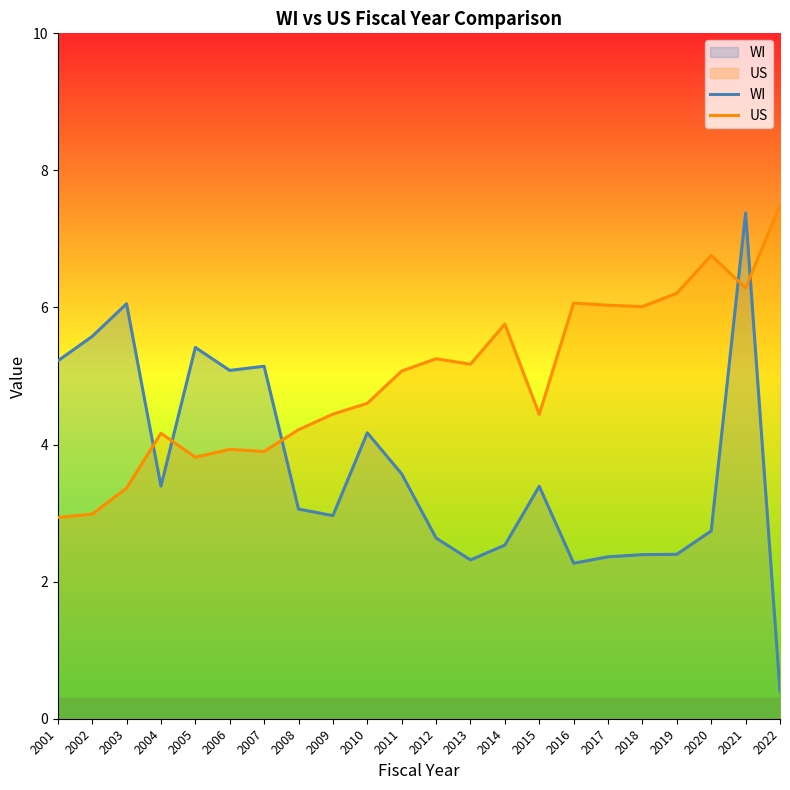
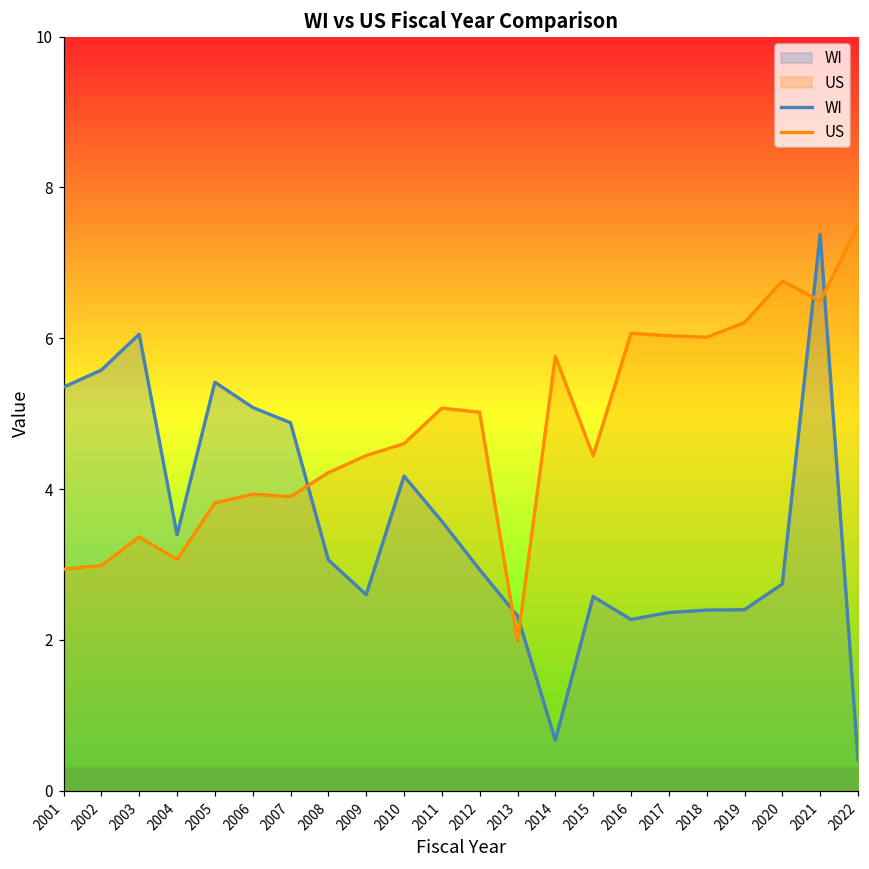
  {
    "WI": {
-     "2001": 5.2,
+     "2001": 5.4,
      "2002": 5.6,
      "2003": 6.1,
      "2004": 3.4,
      "2005": 5.4,
      "2006": 5.1,
-     "2007": 5.1,
+     "2007": 4.9,
      "2008": 3.1,
-     "2009": 3.0,
+     "2009": 2.6,
      "2010": 4.2,
      "2011": 3.6,
-     "2012": 2.6,
+     "2012": 2.9,
      "2013": 2.3,
-     "2014": 2.5,
-     "2015": 3.4,
+     "2014": 0.7,
+     "2015": 2.6,
      "2016": 2.3,
      "2017": 2.4,
      "2018": 2.4,
      "2019": 2.4,
      "2020": 2.7,
      "2021": 7.4,
      "2022": 0.4
    },
    "US": {
      "2001": 2.9,
      "2002": 3.0,
      "2003": 3.4,
-     "2004": 4.2,
+     "2004": 3.1,
      "2005": 3.8,
      "2006": 3.9,
      "2007": 3.9,
      "2008": 4.2,
      "2009": 4.4,
      "2010": 4.6,
      "2011": 5.1,
-     "2012": 5.3,
-     "2013": 5.2,
+     "2012": 5.0,
+     "2013": 2.0,
      "2014": 5.8,
      "2015": 4.4,
      "2016": 6.1,
      "2017": 6.0,
      "2018": 6.0,
      "2019": 6.2,
      "2020": 6.8,
-     "2021": 6.3,
+     "2021": 6.5,
      "2022": 7.5
    }
  }
